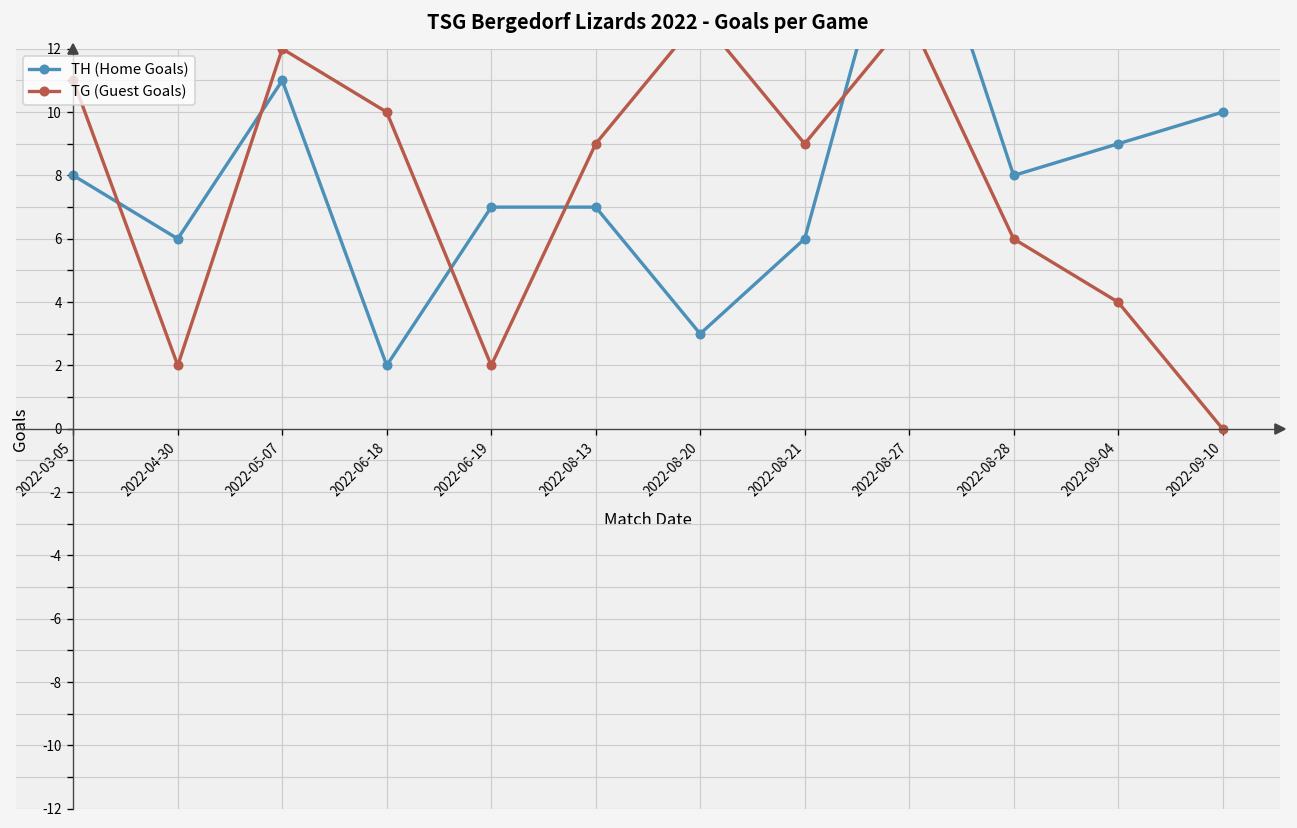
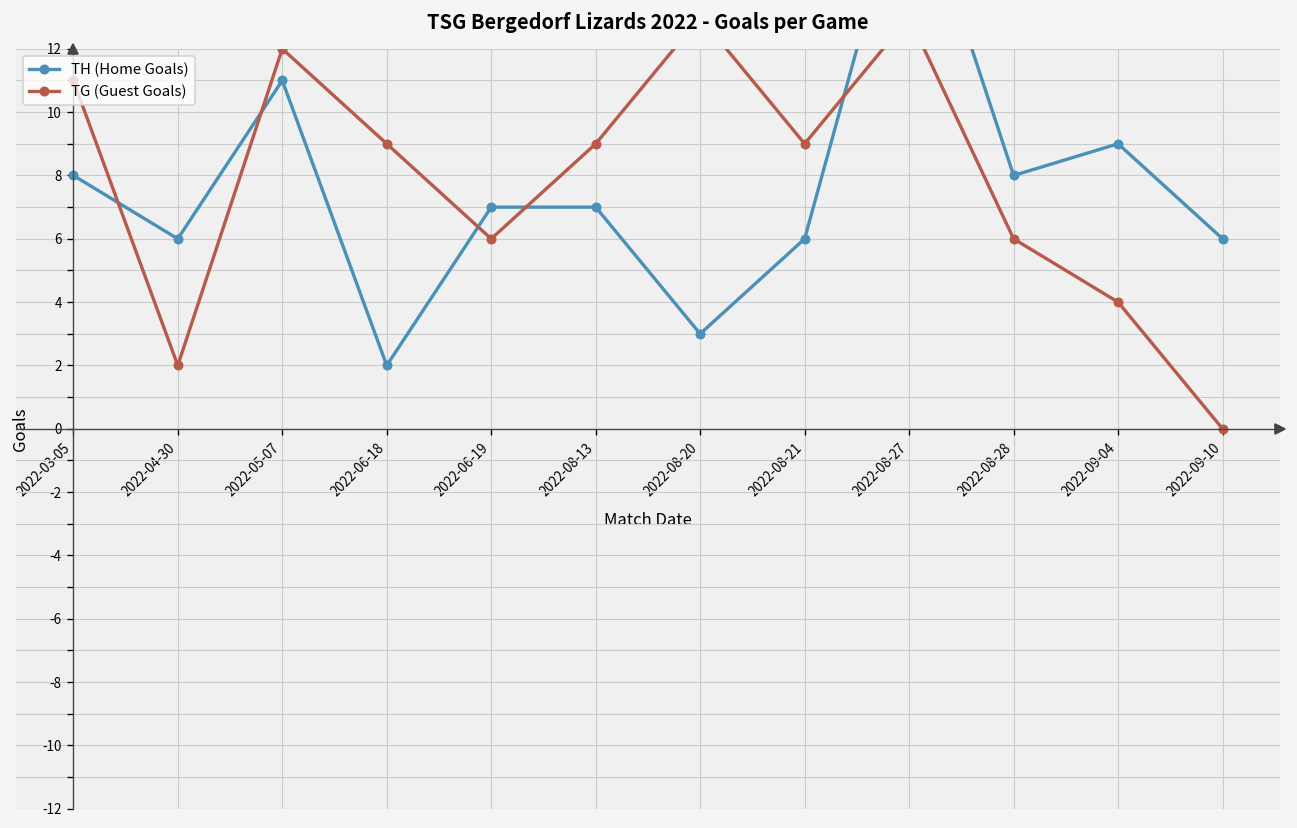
  {
    "TH (Home Goals)": {
      "2022-03-05": 8,
      "2022-04-30": 6,
      "2022-05-07": 11,
      "2022-06-18": 2,
      "2022-06-19": 7,
      "2022-08-13": 7,
      "2022-08-20": 3,
      "2022-08-21": 6,
      "2022-08-28": 8,
      "2022-09-04": 9,
-     "2022-09-10": 10
+     "2022-09-10": 6
    },
    "TG (Guest Goals)": {
      "2022-04-30": 2,
      "2022-05-07": 12,
-     "2022-06-18": 10,
-     "2022-06-19": 2,
+     "2022-06-18": 9,
+     "2022-06-19": 6,
      "2022-08-13": 9,
      "2022-08-21": 9,
      "2022-08-28": 6,
      "2022-09-04": 4,
      "2022-09-10": 0
    }
  }
